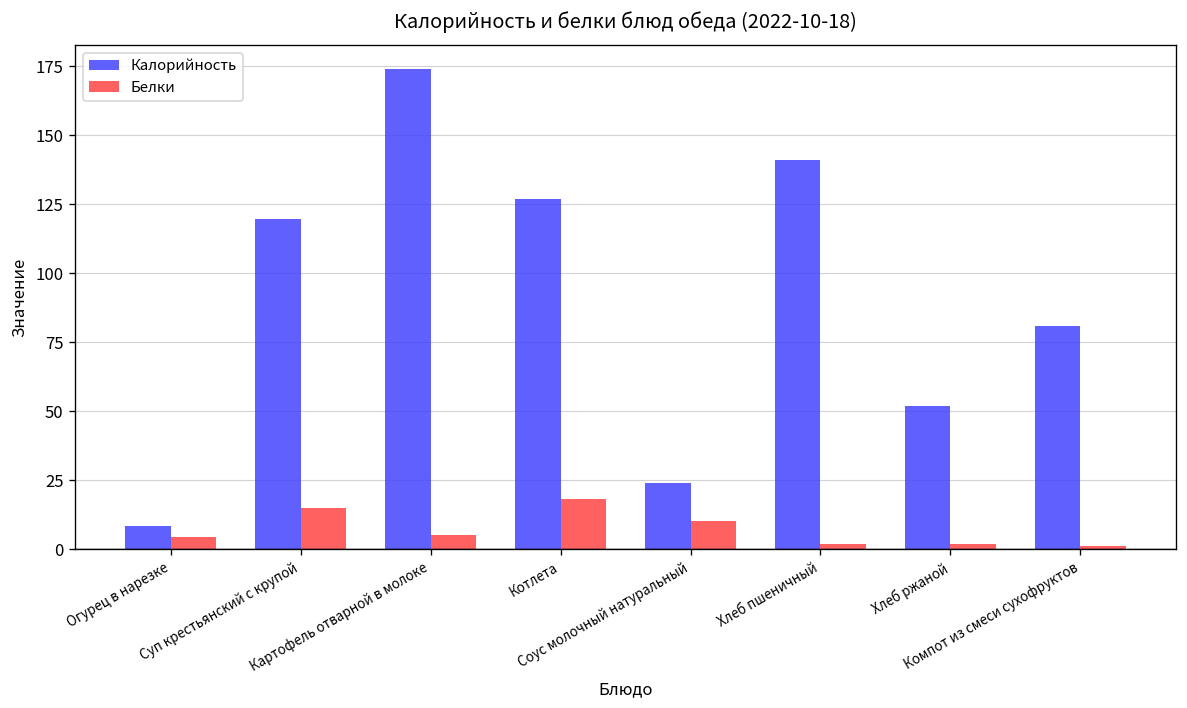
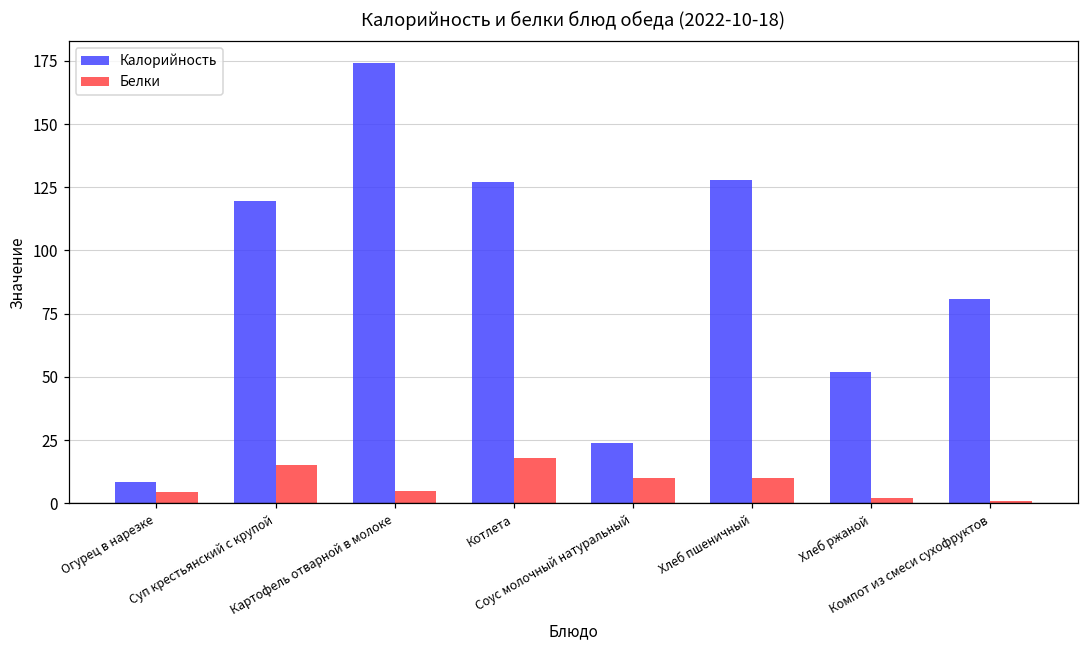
  {
    "Калорийность": {
      "Огурец в нарезке": 9,
      "Суп крестьянский с крупой": 120,
      "Картофель отварной в молоке": 174,
      "Котлета": 127,
      "Соус молочный натуральный": 24,
-     "Хлеб пшеничный": 141,
+     "Хлеб пшеничный": 128,
      "Хлеб ржаной": 52,
      "Компот из смеси сухофруктов": 81
    },
    "Белки": {
      "Огурец в нарезке": 4,
      "Суп крестьянский с крупой": 15,
      "Картофель отварной в молоке": 5,
      "Котлета": 18,
      "Соус молочный натуральный": 10,
-     "Хлеб пшеничный": 2,
+     "Хлеб пшеничный": 10,
      "Хлеб ржаной": 2
    }
  }
